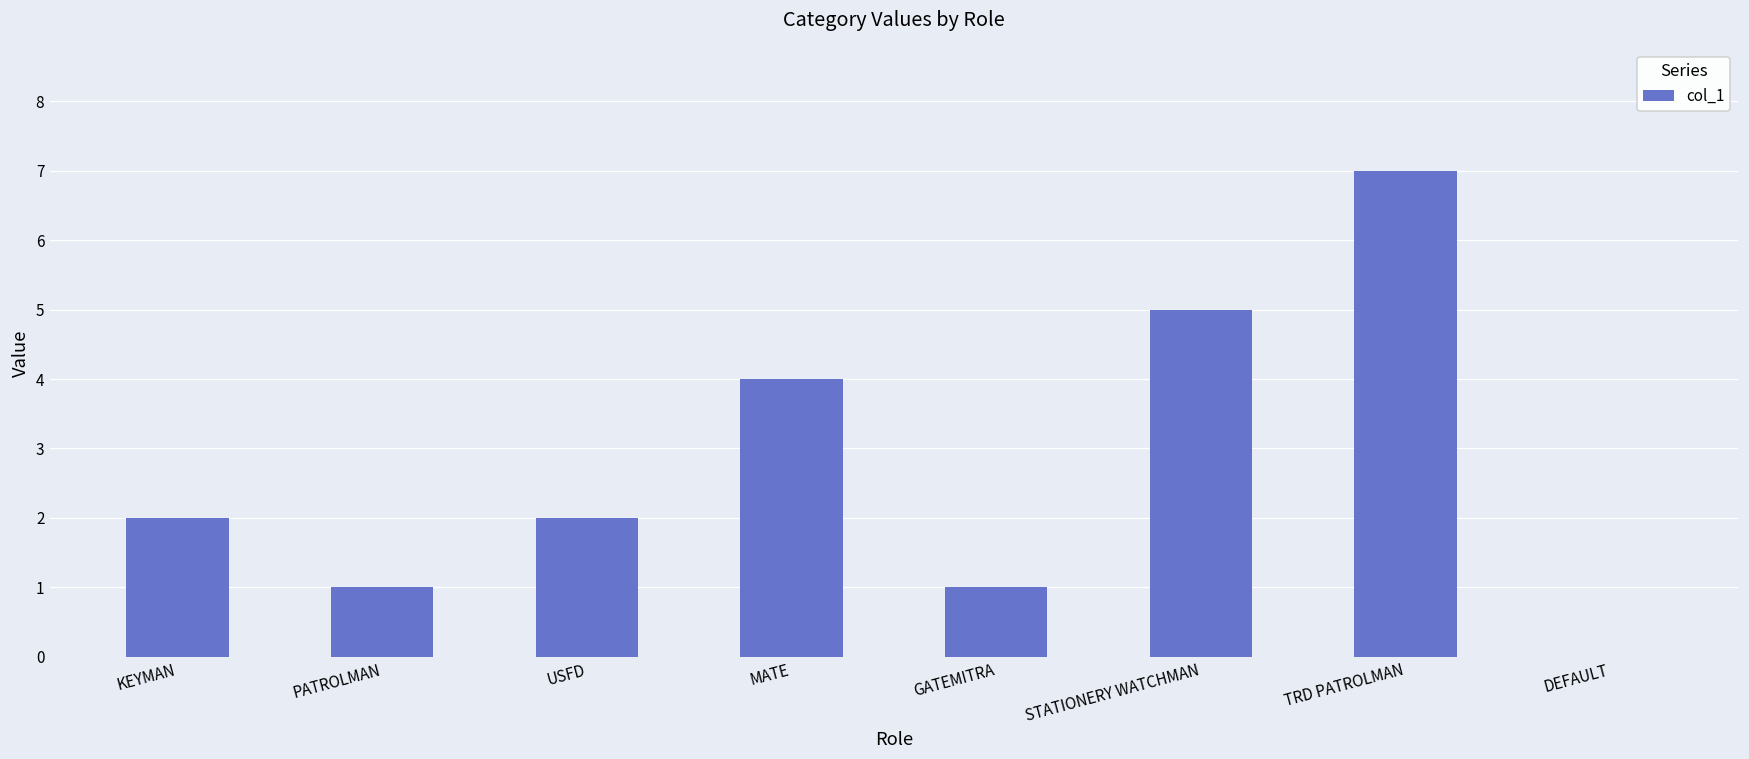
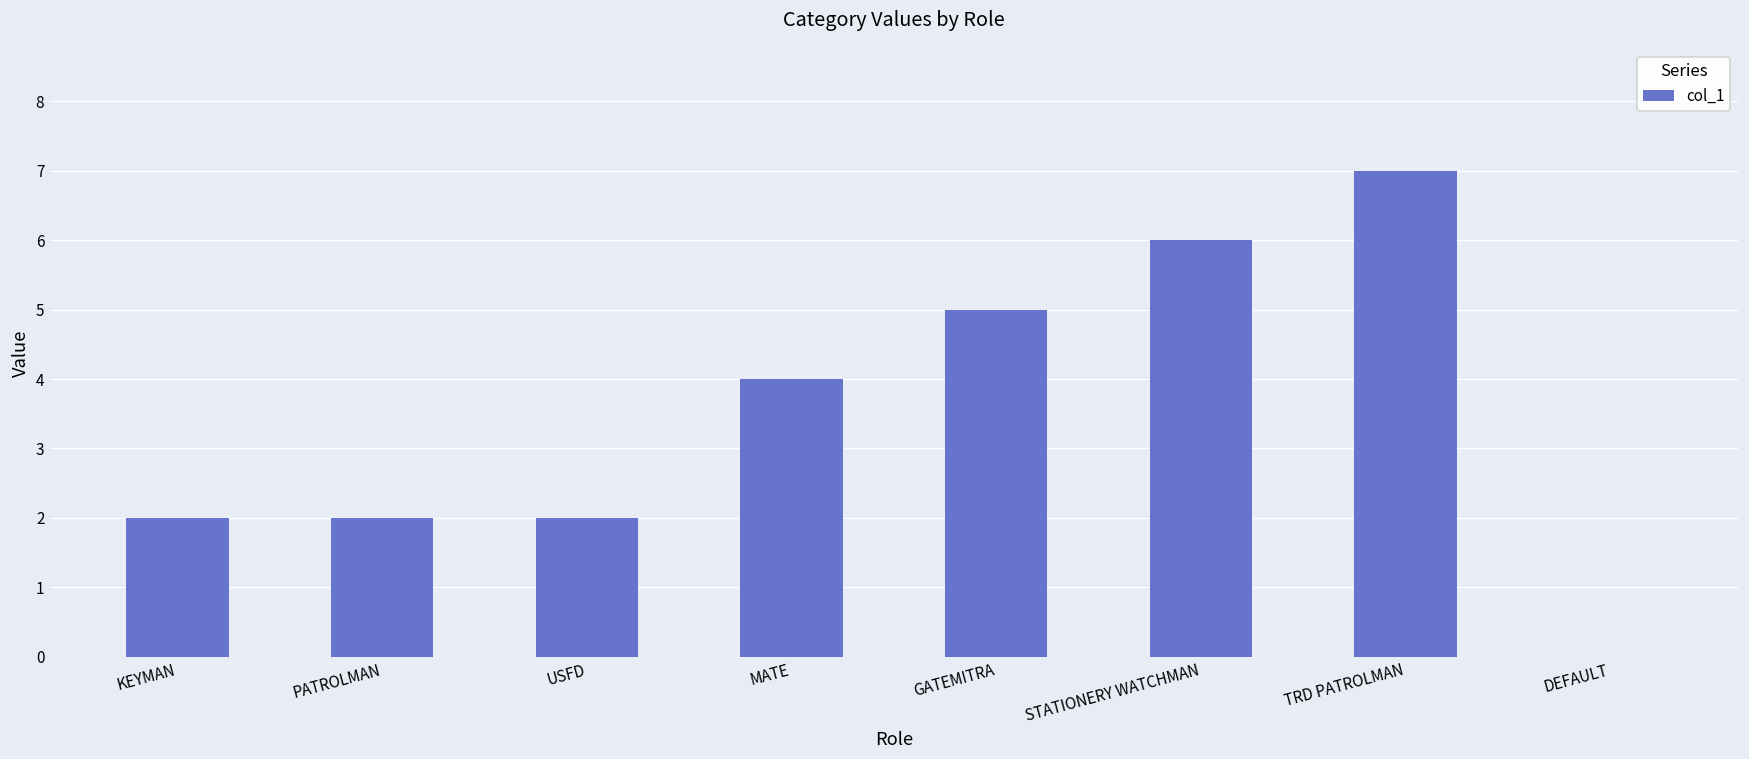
  {
    "KEYMAN": 2,
-   "PATROLMAN": 1,
+   "PATROLMAN": 2,
    "USFD": 2,
    "MATE": 4,
-   "GATEMITRA": 1,
-   "STATIONERY WATCHMAN": 5,
+   "GATEMITRA": 5,
+   "STATIONERY WATCHMAN": 6,
    "TRD PATROLMAN": 7,
    "DEFAULT": 0
  }
